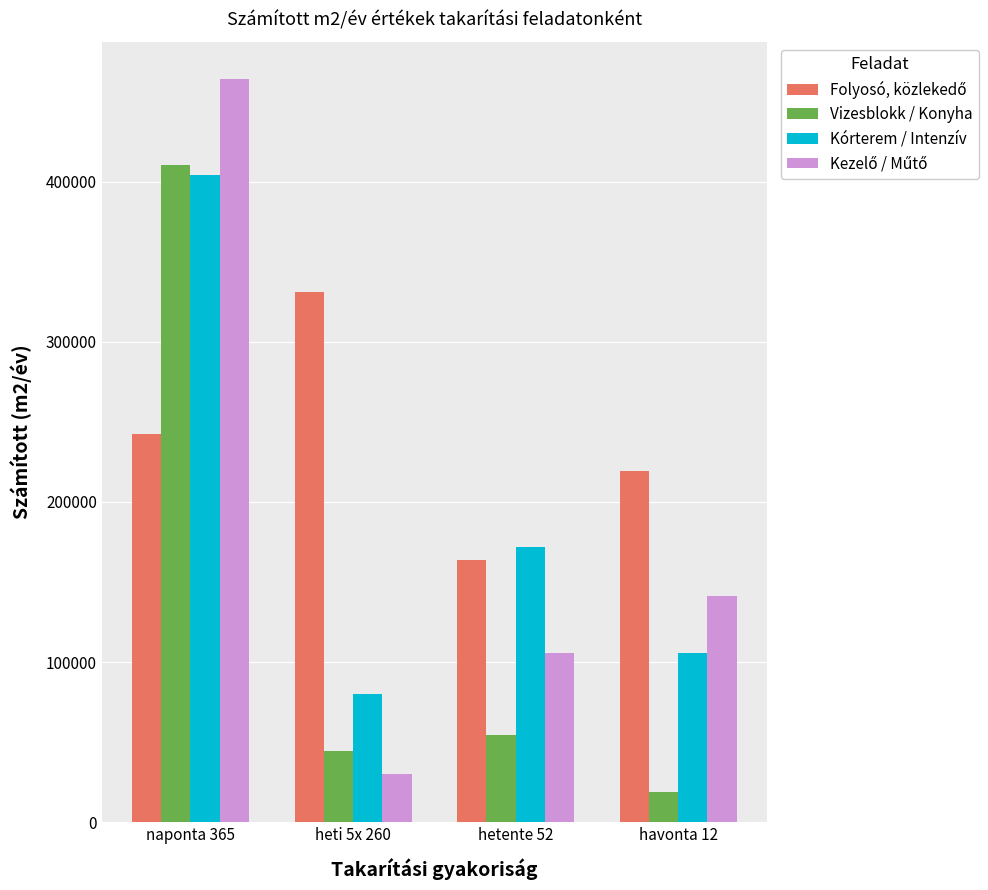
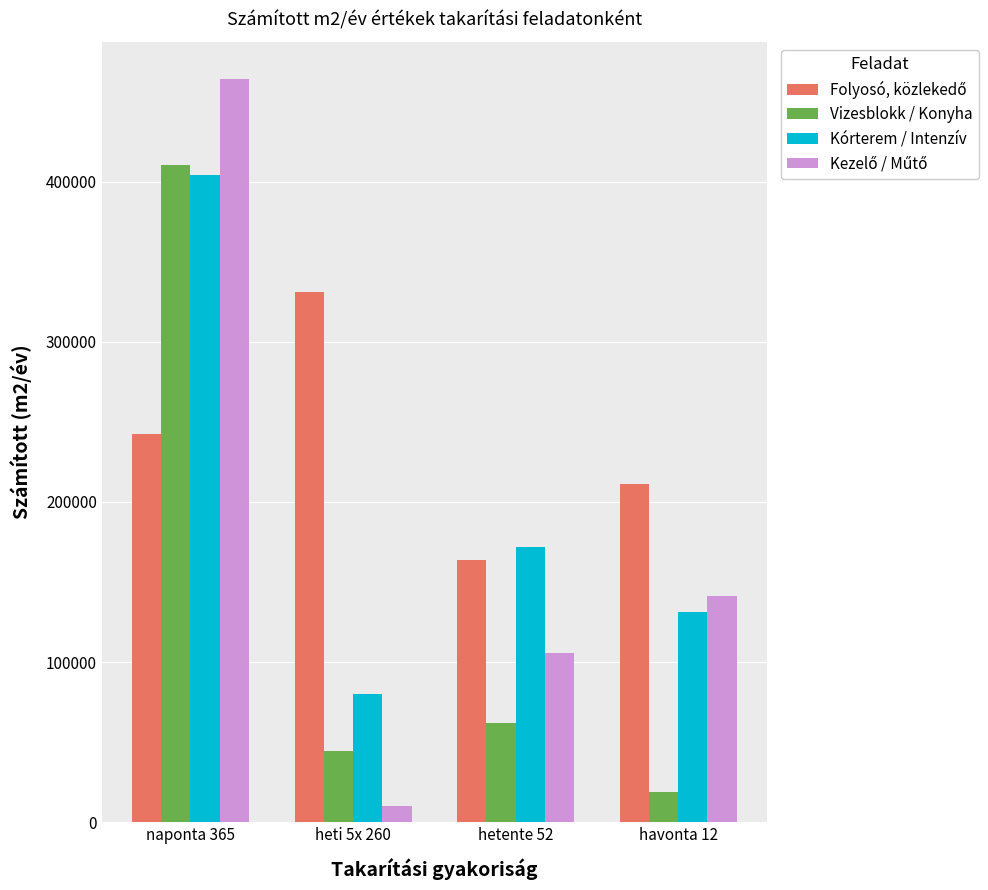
  {
    "Folyosó, közlekedő": {
      "naponta 365": 242000,
      "heti 5x 260": 331000,
      "hetente 52": 163000,
-     "havonta 12": 219000
+     "havonta 12": 211000
    },
    "Vizesblokk / Konyha": {
      "naponta 365": 410000,
      "heti 5x 260": 45000,
-     "hetente 52": 54000,
+     "hetente 52": 62000,
      "havonta 12": 19000
    },
    "Kórterem / Intenzív": {
      "naponta 365": 404000,
      "heti 5x 260": 80000,
      "hetente 52": 172000,
-     "havonta 12": 106000
+     "havonta 12": 131000
    },
    "Kezelő / Műtő": {
      "naponta 365": 464000,
-     "heti 5x 260": 30000,
+     "heti 5x 260": 10000,
      "hetente 52": 106000,
      "havonta 12": 141000
    }
  }
